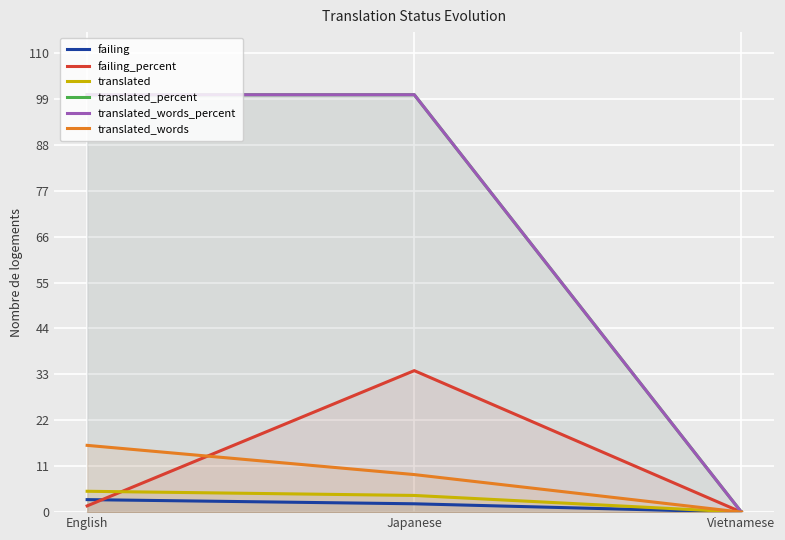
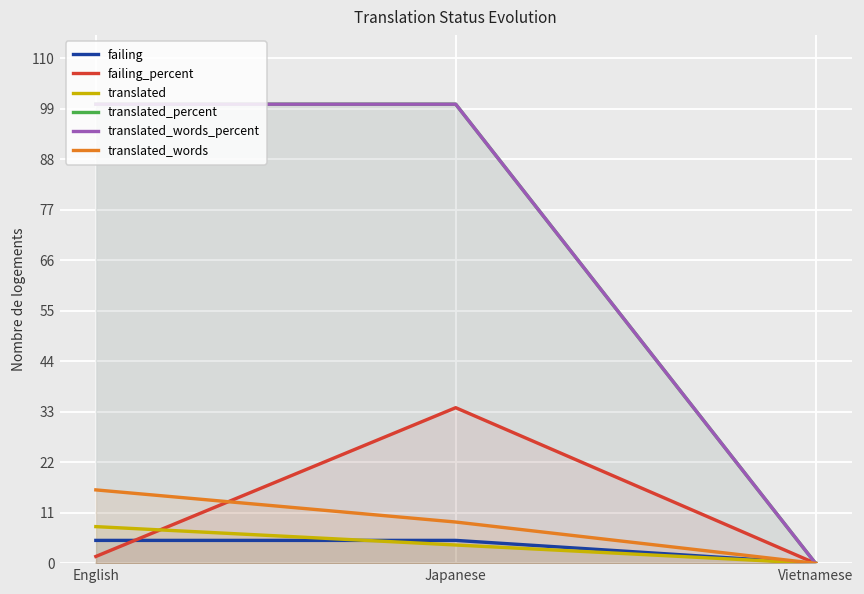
  {
    "failing": {
-     "English": 3,
-     "Japanese": 2
+     "English": 5,
+     "Japanese": 5
    },
    "failing_percent": {
      "English": 2,
      "Japanese": 34
    },
    "translated": {
-     "English": 5,
+     "English": 8,
      "Japanese": 4
    },
    "translated_words_percent": {
      "Japanese": 100
    },
    "translated_words": {
      "English": 16,
      "Japanese": 9
    }
  }
